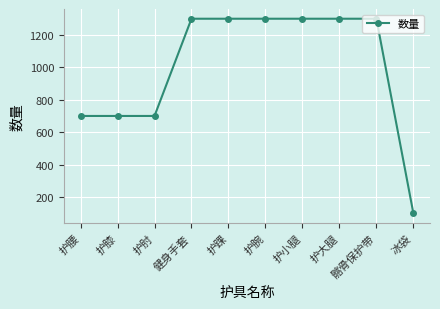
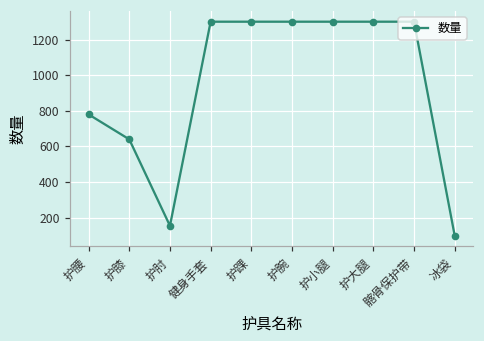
  {
-   "护腰": 700,
-   "护膝": 700,
-   "护肘": 700,
+   "护腰": 780,
+   "护膝": 640,
+   "护肘": 160,
    "健身手套": 1300,
    "护踝": 1300,
    "护腕": 1300,
    "护小腿": 1300,
    "护大腿": 1300,
    "冰袋": 100
  }
